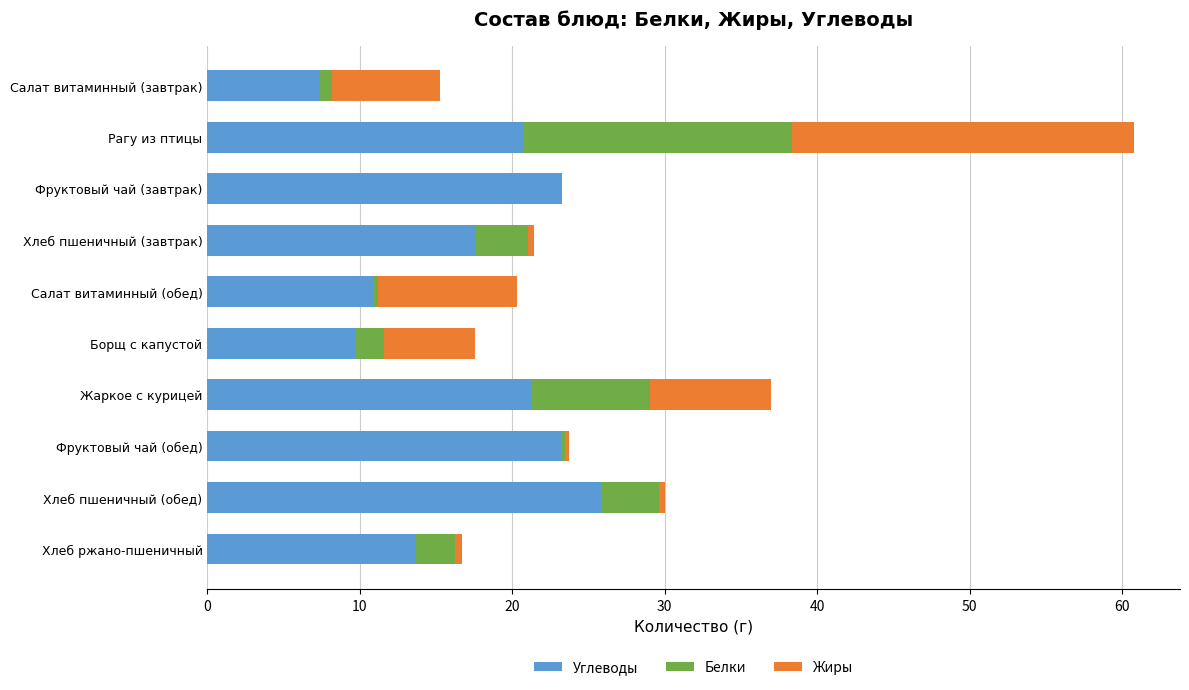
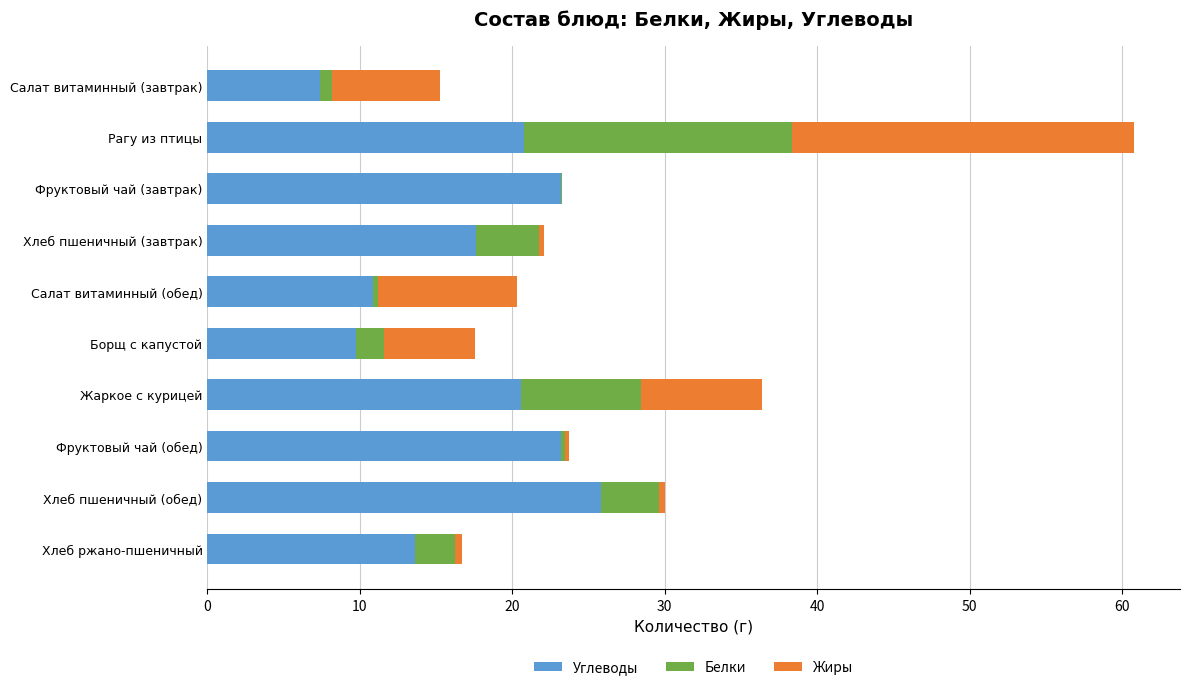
  {
    "Углеводы": {
      "Салат витаминный (завтрак)": 7.4,
      "Рагу из птицы": 20.8,
      "Фруктовый чай (завтрак)": 23.2,
      "Хлеб пшеничный (завтрак)": 17.6,
      "Салат витаминный (обед)": 10.8,
      "Борщ с капустой": 9.8,
-     "Жаркое с курицей": 21.2,
+     "Жаркое с курицей": 20.6,
      "Фруктовый чай (обед)": 23.2,
      "Хлеб пшеничный (обед)": 25.8,
      "Хлеб ржано-пшеничный": 13.6
    },
    "Белки": {
      "Салат витаминный (завтрак)": 0.8,
      "Рагу из птицы": 17.6,
-     "Хлеб пшеничный (завтрак)": 3.4,
+     "Хлеб пшеничный (завтрак)": 4.1,
      "Салат витаминный (обед)": 0.4,
      "Борщ с капустой": 1.9,
      "Жаркое с курицей": 7.9,
      "Фруктовый чай (обед)": 0.3,
      "Хлеб пшеничный (обед)": 3.8,
      "Хлеб ржано-пшеничный": 2.6
    },
    "Жиры": {
      "Салат витаминный (завтрак)": 7.1,
      "Рагу из птицы": 22.4,
      "Хлеб пшеничный (завтрак)": 0.4,
      "Салат витаминный (обед)": 9.1,
      "Борщ с капустой": 6.0,
      "Жаркое с курицей": 8.0,
      "Фруктовый чай (обед)": 0.3,
      "Хлеб пшеничный (обед)": 0.4,
      "Хлеб ржано-пшеничный": 0.5
    }
  }
